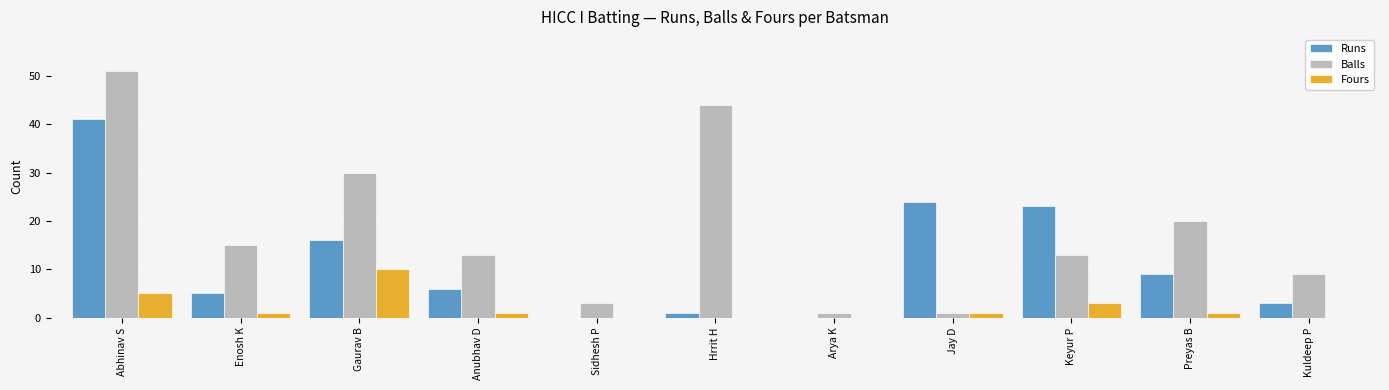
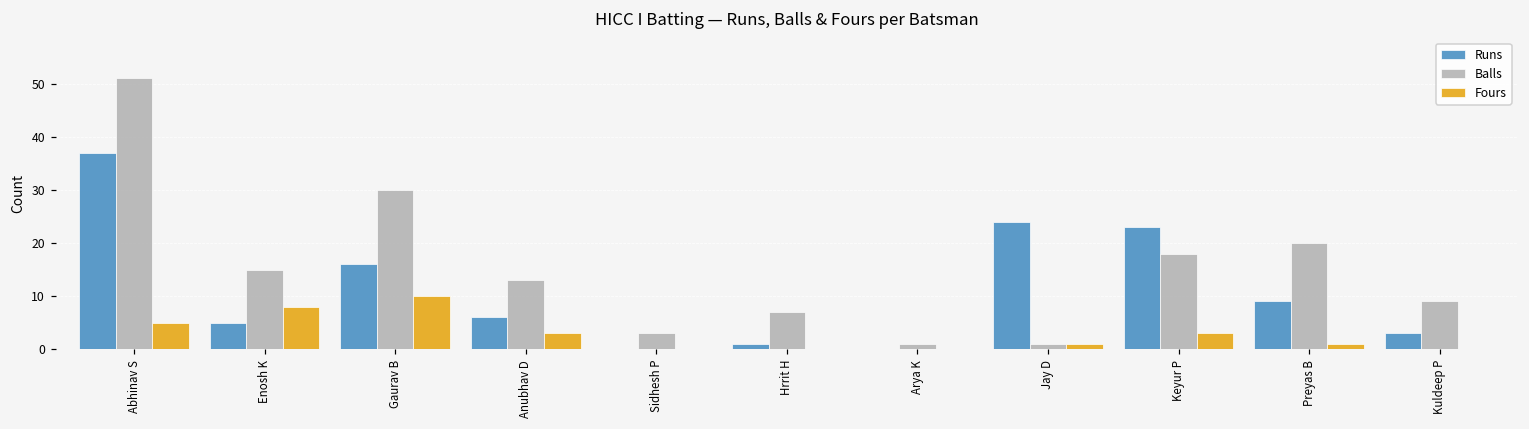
  {
    "Runs": {
-     "Abhinav S": 41,
+     "Abhinav S": 37,
      "Enosh K": 5,
      "Gaurav B": 16,
      "Anubhav D": 6,
      "Sidhesh P": 0,
      "Hrrit H": 1,
      "Arya K": 0,
      "Jay D": 24,
      "Keyur P": 23,
      "Preyas B": 9,
      "Kuldeep P": 3
    },
    "Balls": {
      "Abhinav S": 51,
      "Enosh K": 15,
      "Gaurav B": 30,
      "Anubhav D": 13,
      "Sidhesh P": 3,
-     "Hrrit H": 44,
+     "Hrrit H": 7,
      "Arya K": 1,
      "Jay D": 1,
-     "Keyur P": 13,
+     "Keyur P": 18,
      "Preyas B": 20,
      "Kuldeep P": 9
    },
    "Fours": {
      "Abhinav S": 5,
-     "Enosh K": 1,
+     "Enosh K": 8,
      "Gaurav B": 10,
-     "Anubhav D": 1,
+     "Anubhav D": 3,
      "Sidhesh P": 0,
      "Hrrit H": 0,
      "Arya K": 0,
      "Jay D": 1,
      "Keyur P": 3,
      "Preyas B": 1,
      "Kuldeep P": 0
    }
  }
